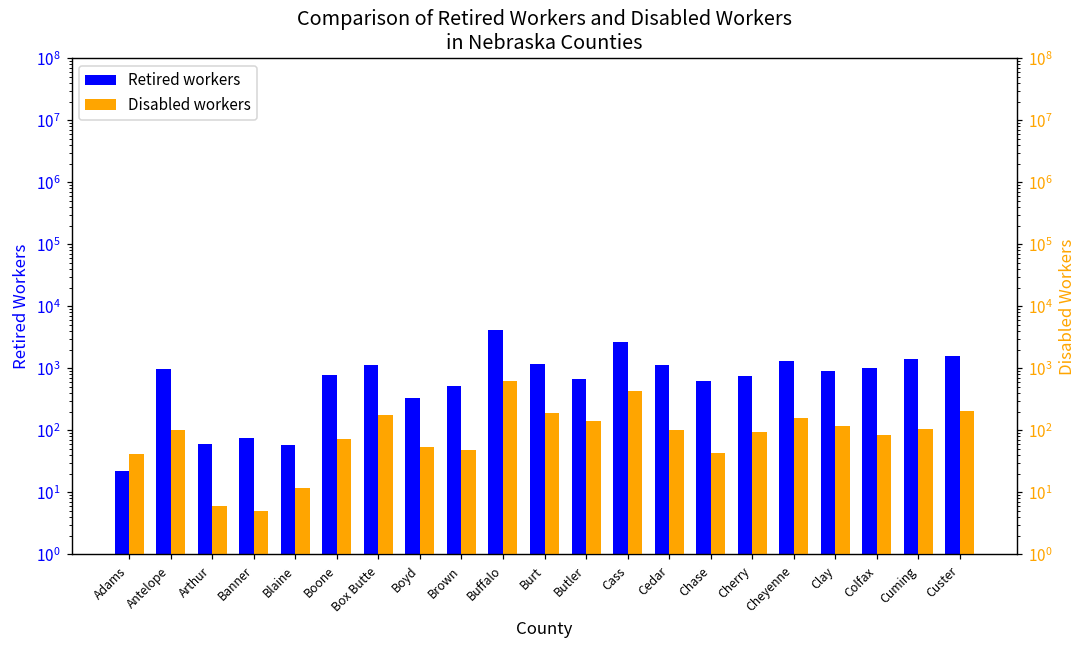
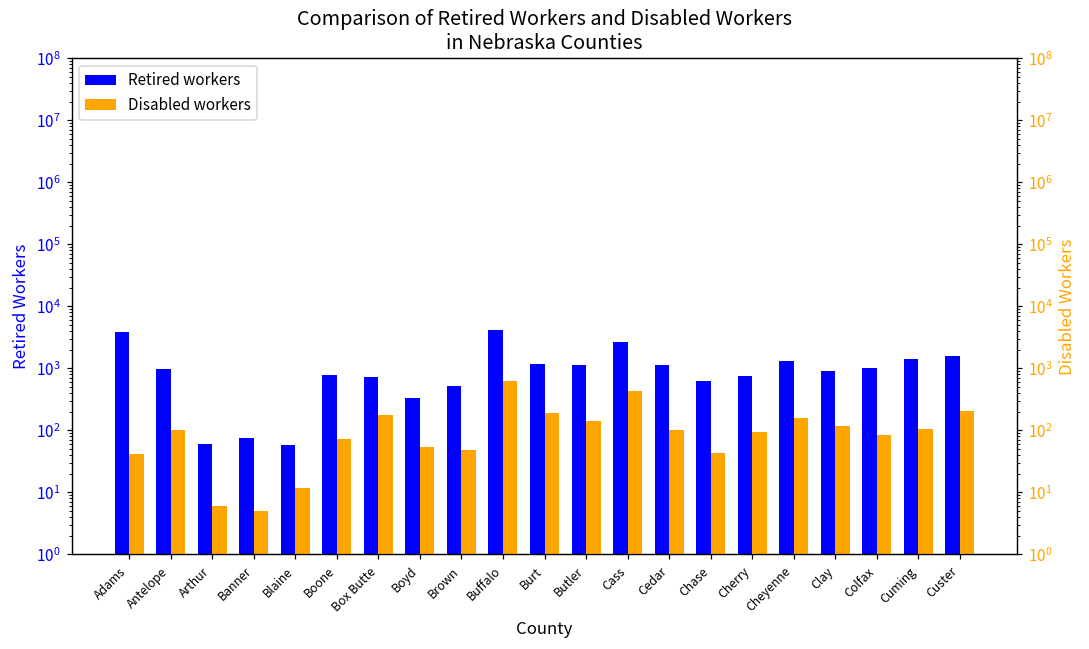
  {
    "Retired workers": {
-     "Adams": 22,
+     "Adams": 4000,
      "Antelope": 1000,
      "Arthur": 60,
      "Banner": 80,
      "Blaine": 60,
      "Boone": 800,
-     "Box Butte": 1100,
+     "Box Butte": 700,
      "Boyd": 300,
      "Brown": 500,
      "Buffalo": 4000,
      "Burt": 1200,
-     "Butler": 700,
+     "Butler": 1200,
      "Cass": 3000,
      "Cedar": 1100,
      "Chase": 600,
      "Cherry": 800,
      "Cheyenne": 1300,
      "Clay": 900,
      "Colfax": 1000,
      "Cuming": 1400,
      "Custer": 1600
    },
    "Disabled workers": {
      "Adams": 40,
      "Antelope": 100,
      "Arthur": 6,
      "Banner": 5,
      "Blaine": 12,
      "Boone": 70,
      "Box Butte": 180,
      "Boyd": 50,
      "Brown": 50,
      "Buffalo": 600,
      "Burt": 190,
      "Butler": 140,
      "Cass": 400,
      "Cedar": 100,
      "Chase": 40,
      "Cherry": 90,
      "Cheyenne": 160,
      "Clay": 120,
      "Colfax": 80,
      "Cuming": 110,
      "Custer": 210
    }
  }
